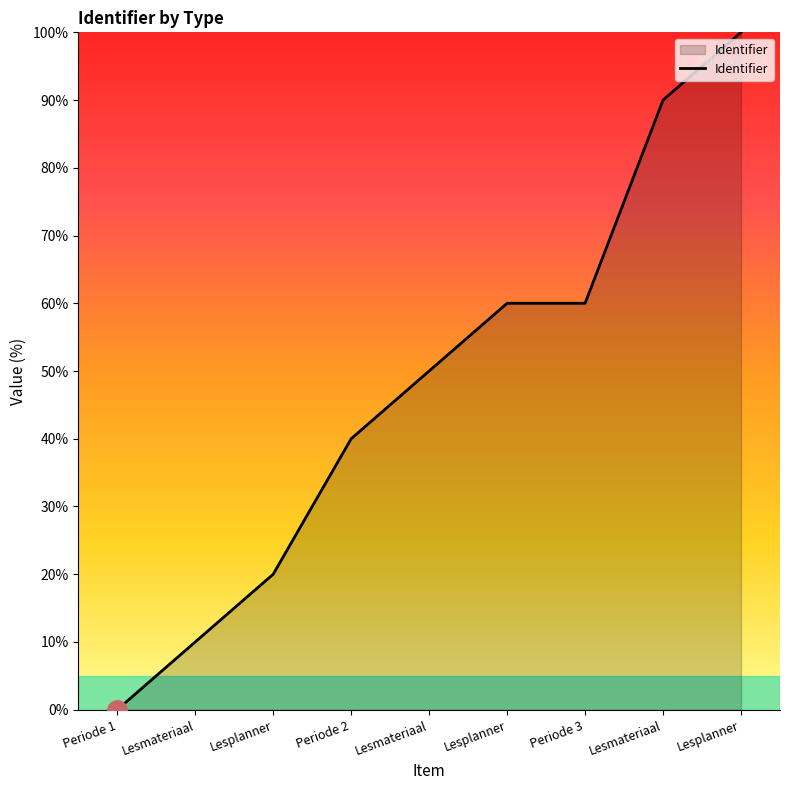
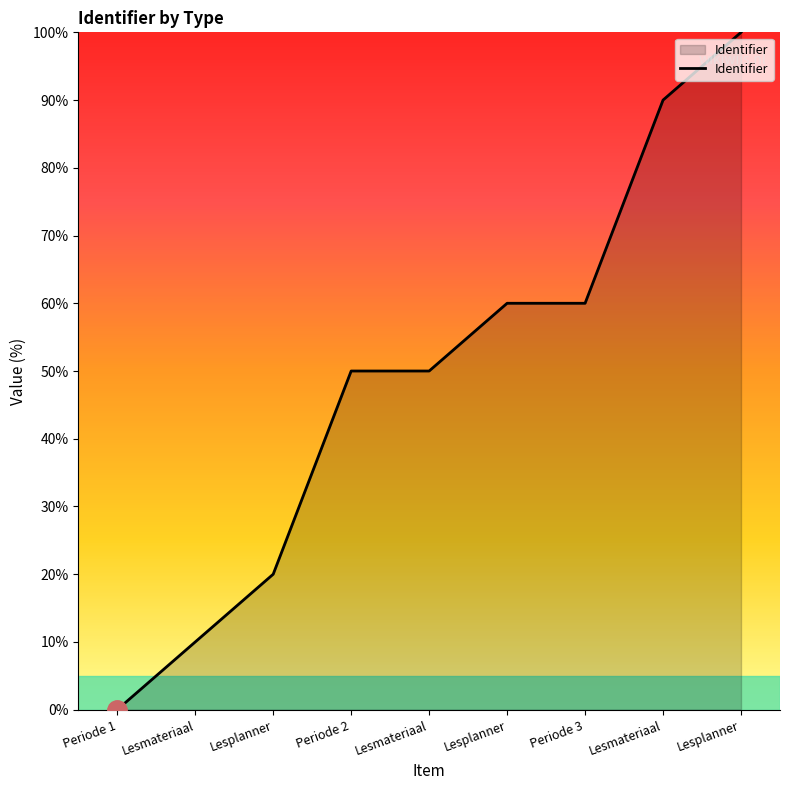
  {
    "Identifier": {
-     "Periode 2": "40%",
+     "Periode 2": "50%",
      "Periode 3": "60%"
    }
  }
